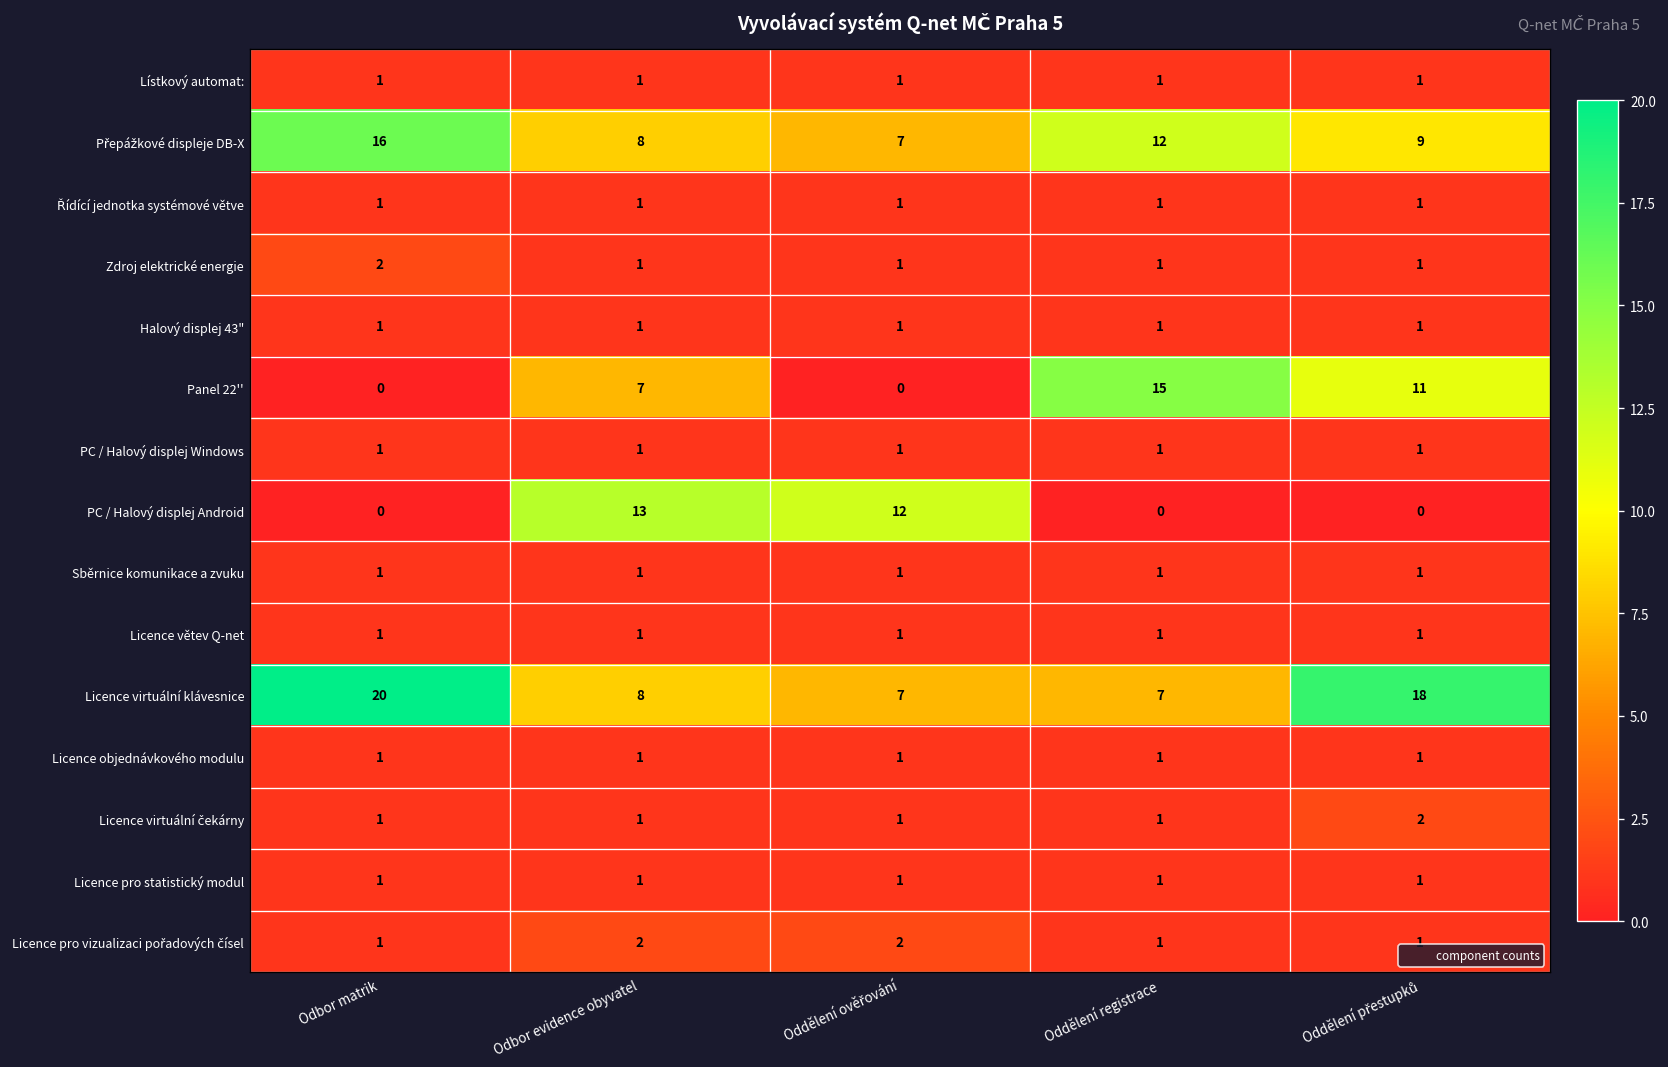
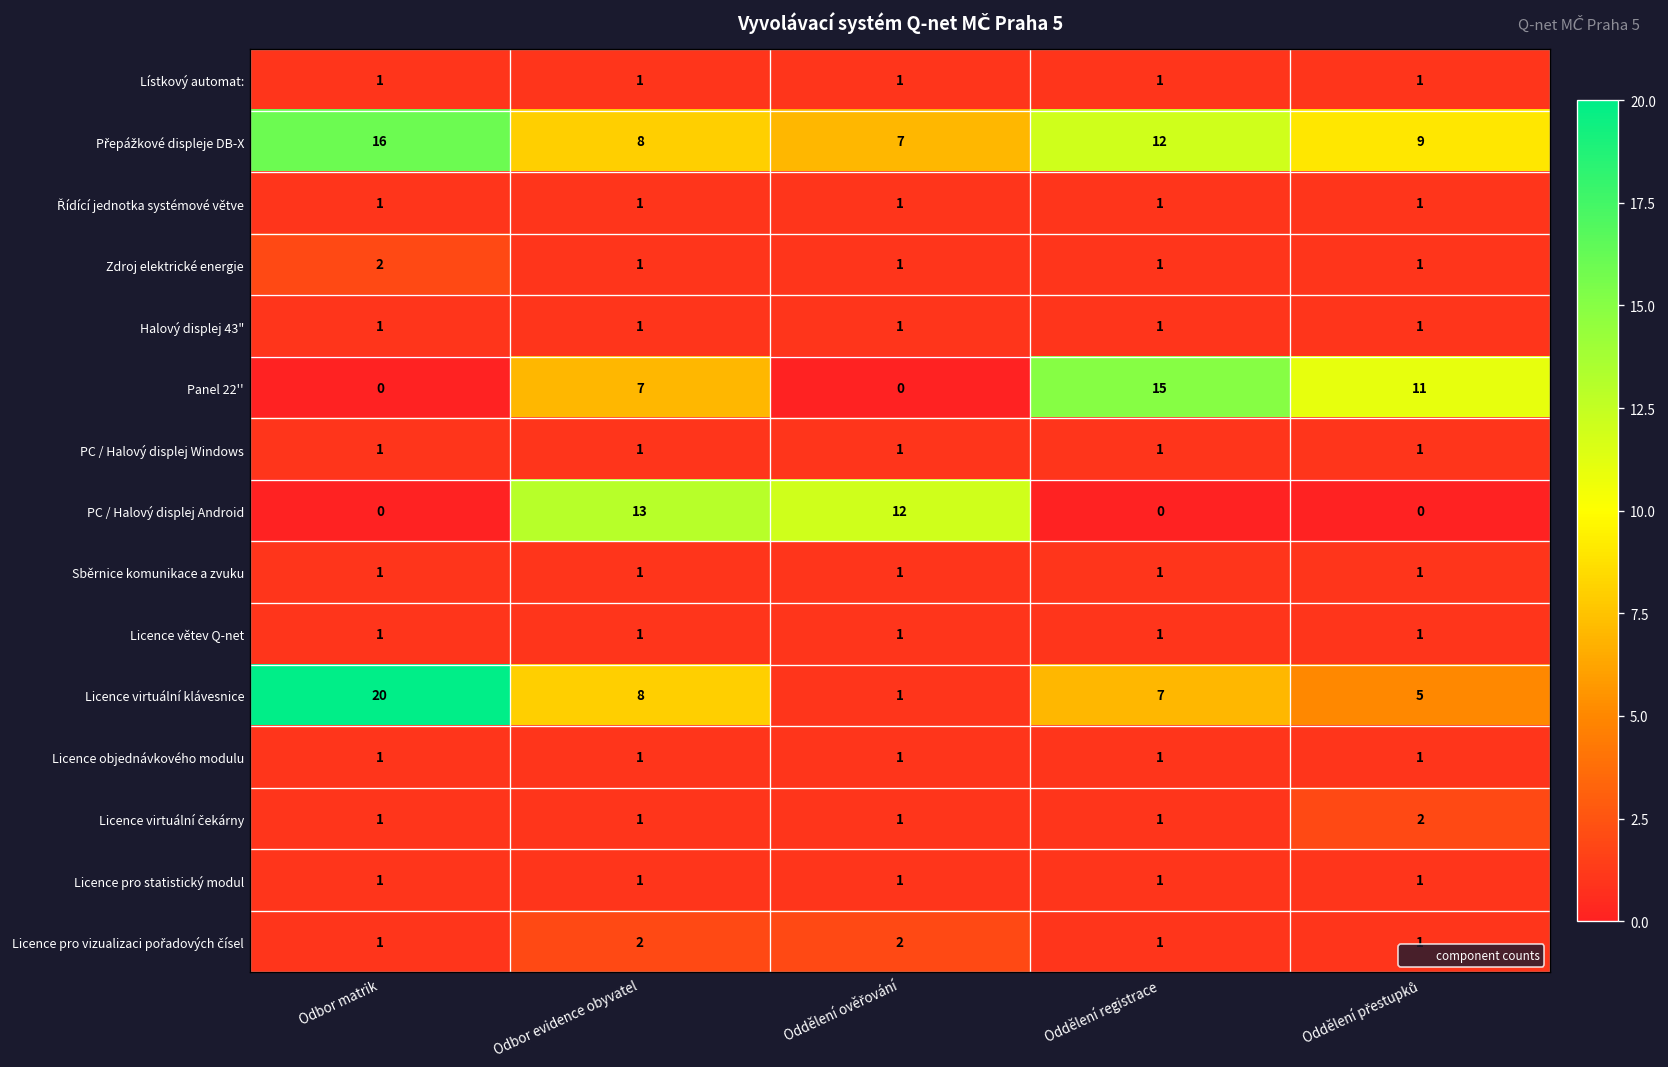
  {
    "Lístkový automat:": {
      "Odbor matrik": 1,
      "Odbor evidence obyvatel": 1,
      "Oddělení ověřování": 1,
      "Oddělení registrace": 1,
      "Oddělení přestupků": 1
    },
    "Přepážkové displeje DB-X": {
      "Odbor matrik": 16,
      "Odbor evidence obyvatel": 8,
      "Oddělení ověřování": 7,
      "Oddělení registrace": 12,
      "Oddělení přestupků": 9
    },
    "Řídící jednotka systémové větve": {
      "Odbor matrik": 1,
      "Odbor evidence obyvatel": 1,
      "Oddělení ověřování": 1,
      "Oddělení registrace": 1,
      "Oddělení přestupků": 1
    },
    "Zdroj elektrické energie": {
      "Odbor matrik": 2,
      "Odbor evidence obyvatel": 1,
      "Oddělení ověřování": 1,
      "Oddělení registrace": 1,
      "Oddělení přestupků": 1
    },
    "Halový displej 43\"": {
      "Odbor matrik": 1,
      "Odbor evidence obyvatel": 1,
      "Oddělení ověřování": 1,
      "Oddělení registrace": 1,
      "Oddělení přestupků": 1
    },
    "Panel 22''": {
      "Odbor matrik": 0,
      "Odbor evidence obyvatel": 7,
      "Oddělení ověřování": 0,
      "Oddělení registrace": 15,
      "Oddělení přestupků": 11
    },
    "PC / Halový displej Windows": {
      "Odbor matrik": 1,
      "Odbor evidence obyvatel": 1,
      "Oddělení ověřování": 1,
      "Oddělení registrace": 1,
      "Oddělení přestupků": 1
    },
    "PC / Halový displej Android": {
      "Odbor matrik": 0,
      "Odbor evidence obyvatel": 13,
      "Oddělení ověřování": 12,
      "Oddělení registrace": 0,
      "Oddělení přestupků": 0
    },
    "Sběrnice komunikace a zvuku": {
      "Odbor matrik": 1,
      "Odbor evidence obyvatel": 1,
      "Oddělení ověřování": 1,
      "Oddělení registrace": 1,
      "Oddělení přestupků": 1
    },
    "Licence větev Q-net": {
      "Odbor matrik": 1,
      "Odbor evidence obyvatel": 1,
      "Oddělení ověřování": 1,
      "Oddělení registrace": 1,
      "Oddělení přestupků": 1
    },
    "Licence virtuální klávesnice": {
      "Odbor matrik": 20,
      "Odbor evidence obyvatel": 8,
-     "Oddělení ověřování": 7,
+     "Oddělení ověřování": 1,
      "Oddělení registrace": 7,
-     "Oddělení přestupků": 18
+     "Oddělení přestupků": 5
    },
    "Licence objednávkového modulu": {
      "Odbor matrik": 1,
      "Odbor evidence obyvatel": 1,
      "Oddělení ověřování": 1,
      "Oddělení registrace": 1,
      "Oddělení přestupků": 1
    },
    "Licence virtuální čekárny": {
      "Odbor matrik": 1,
      "Odbor evidence obyvatel": 1,
      "Oddělení ověřování": 1,
      "Oddělení registrace": 1,
      "Oddělení přestupků": 2
    },
    "Licence pro statistický modul": {
      "Odbor matrik": 1,
      "Odbor evidence obyvatel": 1,
      "Oddělení ověřování": 1,
      "Oddělení registrace": 1,
      "Oddělení přestupků": 1
    },
    "Licence pro vizualizaci pořadových čísel": {
      "Odbor matrik": 1,
      "Odbor evidence obyvatel": 2,
      "Oddělení ověřování": 2,
      "Oddělení registrace": 1
    }
  }
